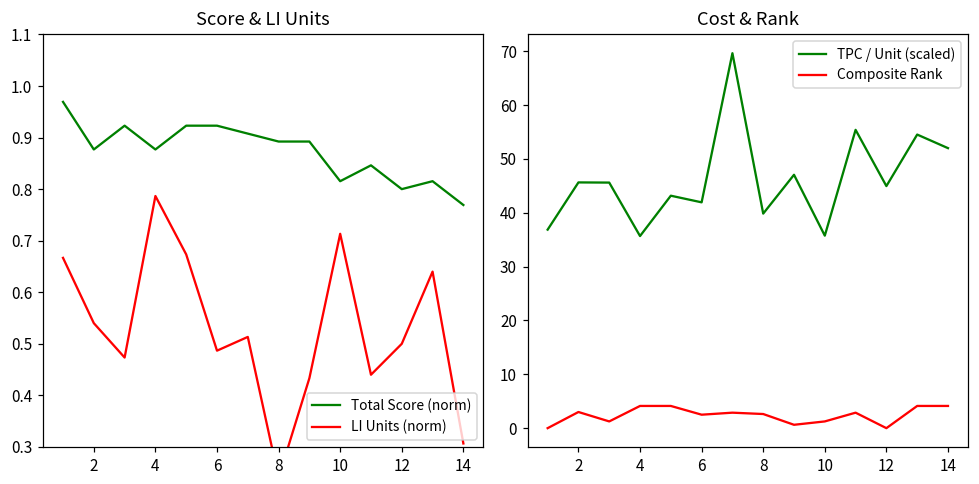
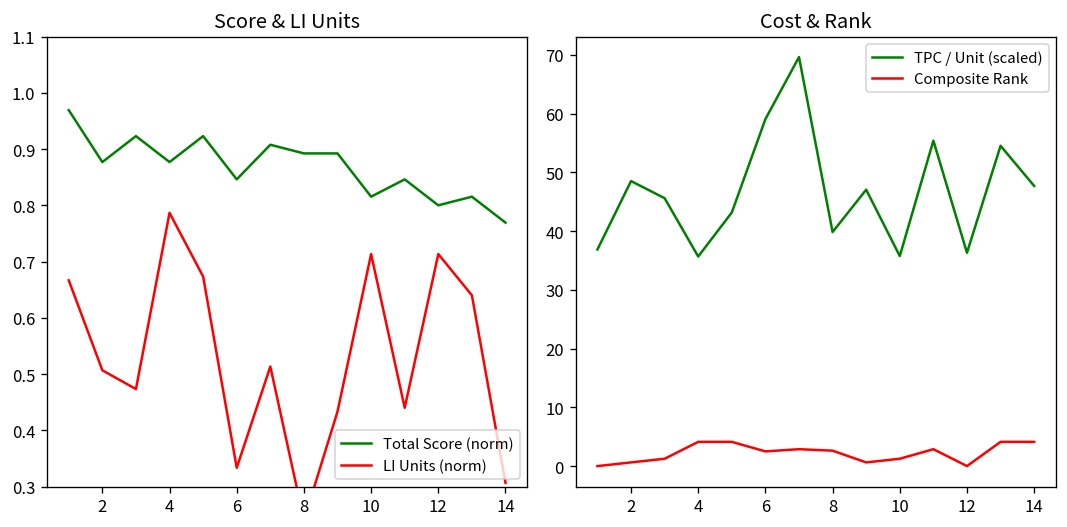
  {
    "Score & LI Units": {
      "Total Score (norm)": {
        "2": 0.88,
        "4": 0.88,
-       "6": 0.92,
+       "6": 0.85,
        "8": 0.89,
        "10": 0.82,
        "12": 0.80,
        "14": 0.77
      },
      "LI Units (norm)": {
-       "2": 0.54,
+       "2": 0.51,
        "4": 0.79,
-       "6": 0.49,
+       "6": 0.33,
        "10": 0.71,
-       "12": 0.50,
+       "12": 0.71,
        "14": 0.31
      }
    },
    "Cost & Rank": {
      "TPC / Unit (scaled)": {
-       "2": 46,
+       "2": 49,
        "4": 36,
-       "6": 42,
+       "6": 59,
        "8": 40,
        "10": 36,
-       "12": 45,
-       "14": 52
+       "12": 36,
+       "14": 48
      },
      "Composite Rank": {
-       "2": 3,
+       "2": 1,
        "4": 4,
        "6": 3,
        "8": 3,
        "10": 1,
        "12": 0,
        "14": 4
      }
    }
  }
